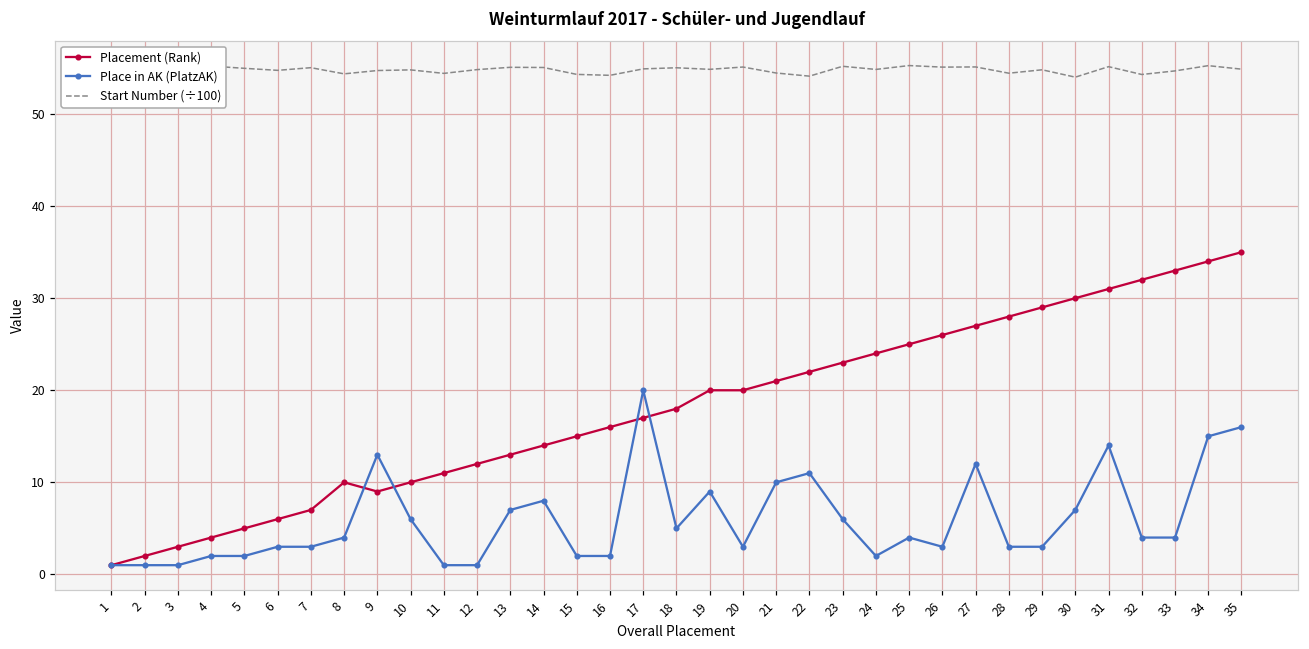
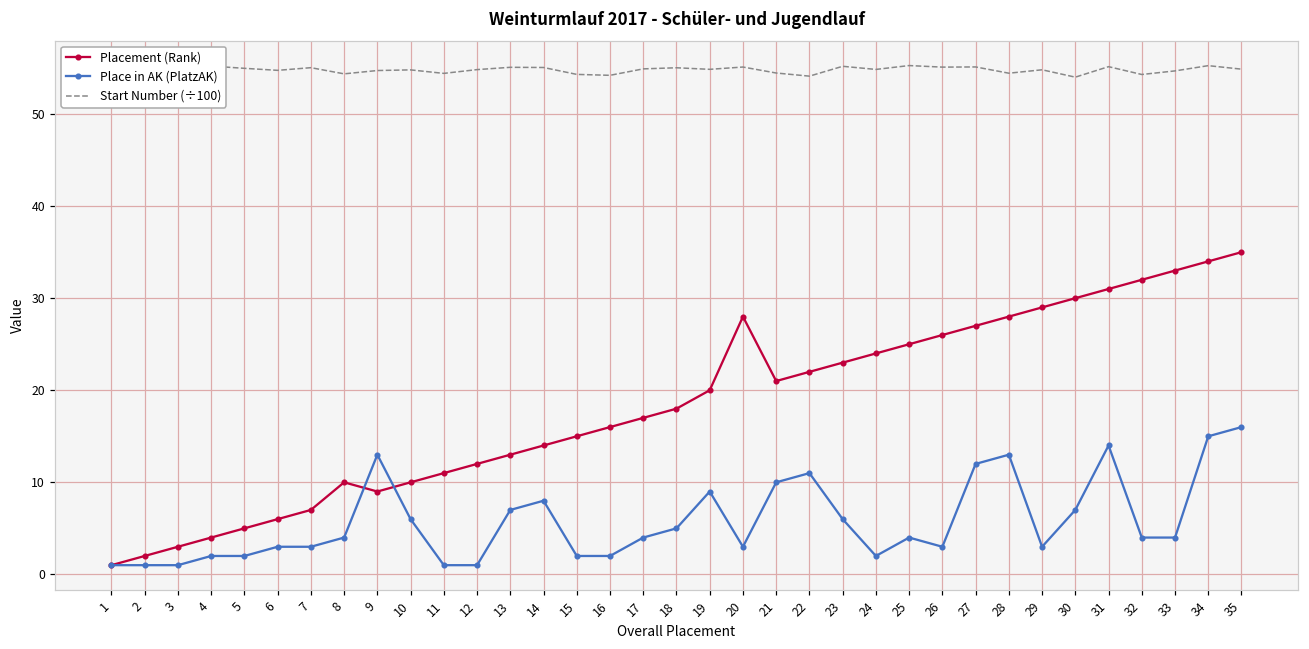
  {
    "Placement (Rank)": {
      "2": 2,
      "3": 3,
      "4": 4,
      "5": 5,
      "6": 6,
      "7": 7,
      "8": 10,
      "9": 9,
      "10": 10,
      "11": 11,
      "12": 12,
      "13": 13,
      "14": 14,
      "15": 15,
      "16": 16,
      "17": 17,
      "18": 18,
      "19": 20,
-     "20": 20,
+     "20": 28,
      "21": 21,
      "22": 22,
      "23": 23,
      "24": 24,
      "25": 25,
      "26": 26,
      "27": 27,
      "28": 28,
      "29": 29,
      "30": 30,
      "31": 31,
      "32": 32,
      "33": 33,
      "34": 34,
      "35": 35
    },
    "Place in AK (PlatzAK)": {
      "2": 1,
      "3": 1,
      "4": 2,
      "5": 2,
      "6": 3,
      "7": 3,
      "8": 4,
      "9": 13,
      "10": 6,
      "11": 1,
      "12": 1,
      "13": 7,
      "14": 8,
      "15": 2,
      "16": 2,
-     "17": 20,
+     "17": 4,
      "18": 5,
      "19": 9,
      "20": 3,
      "21": 10,
      "22": 11,
      "23": 6,
      "24": 2,
      "25": 4,
      "26": 3,
      "27": 12,
-     "28": 3,
+     "28": 13,
      "29": 3,
      "30": 7,
      "31": 14,
      "32": 4,
      "33": 4,
      "34": 15,
      "35": 16
    },
    "Start Number (÷100)": {
      "5": 55,
      "6": 55,
      "7": 55,
      "8": 54,
      "9": 55,
      "10": 55,
      "11": 54,
      "12": 55,
      "13": 55,
      "14": 55,
      "15": 54,
      "16": 54,
      "17": 55,
      "18": 55,
      "19": 55,
      "20": 55,
      "21": 54,
      "22": 54,
      "23": 55,
      "24": 55,
      "25": 55,
      "26": 55,
      "27": 55,
      "28": 54,
      "29": 55,
      "30": 54,
      "31": 55,
      "32": 54,
      "33": 55,
      "34": 55,
      "35": 55
    }
  }
